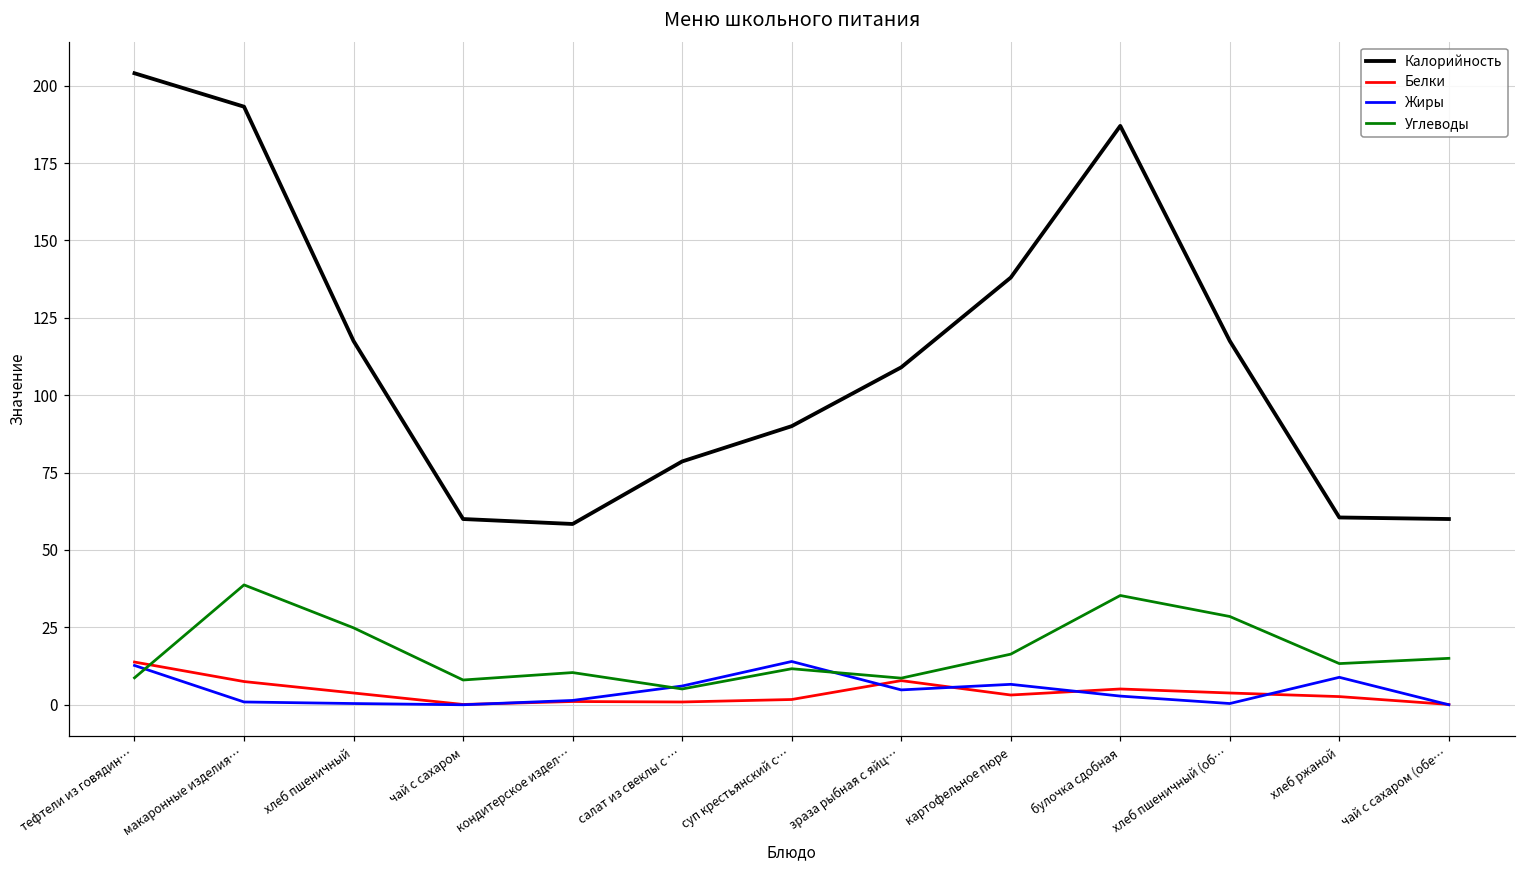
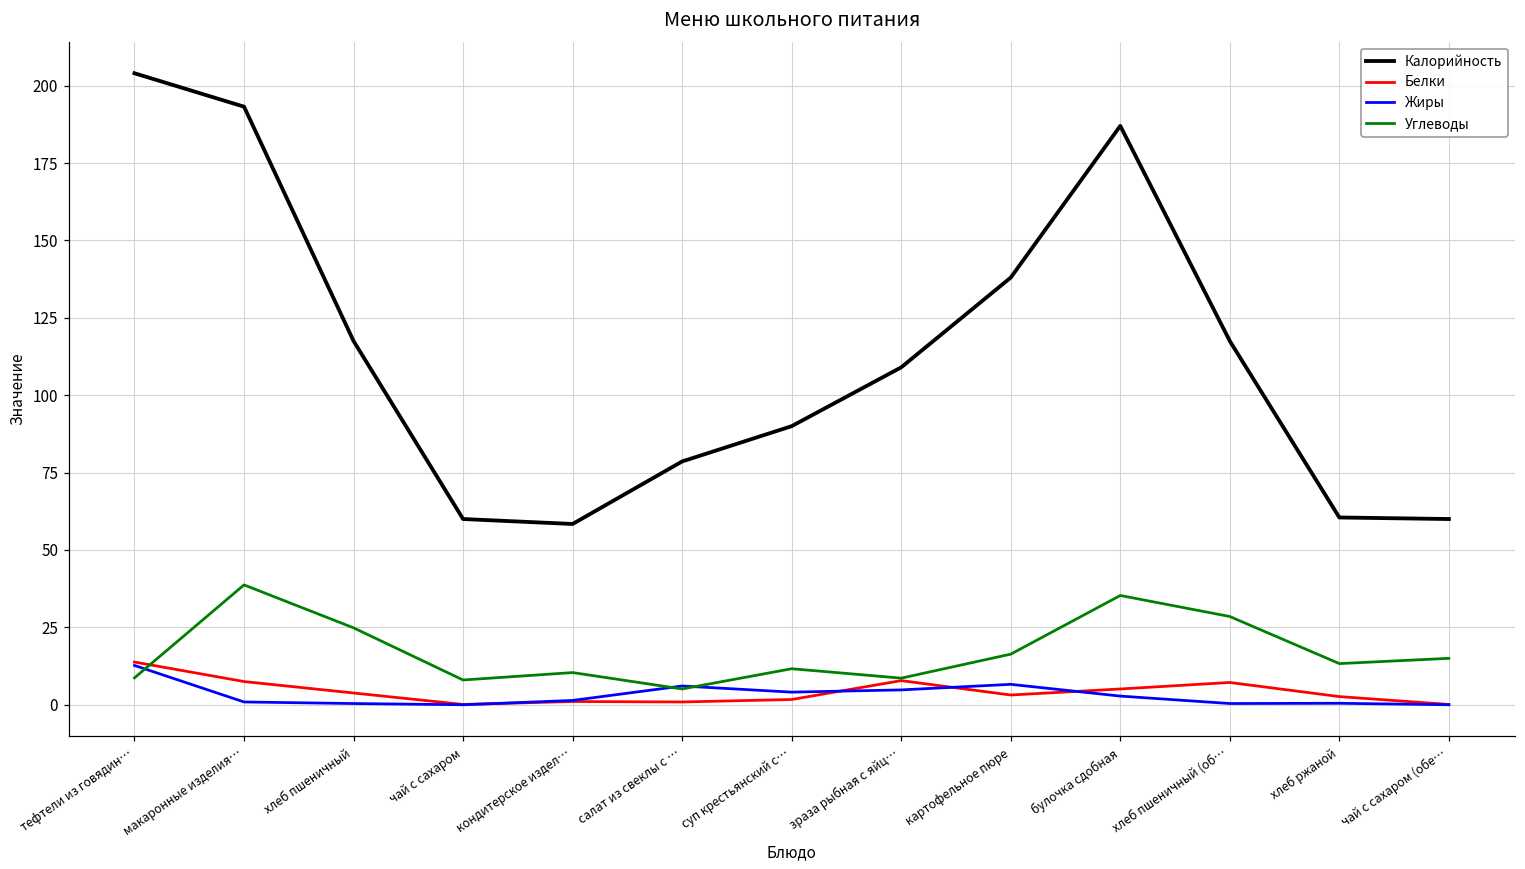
  {
    "Калорийность": {
      "тефтели из говядин…": 204,
      "макаронные изделия…": 193,
      "хлеб пшеничный": 118,
      "чай с сахаром": 60,
      "кондитерское издел…": 58,
      "салат из свеклы с …": 79,
      "суп крестьянский с…": 90,
      "зраза рыбная с яйц…": 109,
      "картофельное пюре": 138,
      "булочка сдобная": 187,
      "хлеб пшеничный (об…": 118,
      "хлеб ржаной": 61,
      "чай с сахаром (обе…": 60
    },
    "Белки": {
      "тефтели из говядин…": 14,
      "макаронные изделия…": 8,
      "хлеб пшеничный": 4,
      "салат из свеклы с …": 1,
      "суп крестьянский с…": 2,
      "картофельное пюре": 3,
      "булочка сдобная": 5,
-     "хлеб пшеничный (об…": 4,
+     "хлеб пшеничный (об…": 7,
      "хлеб ржаной": 3
    },
    "Жиры": {
      "тефтели из говядин…": 13,
      "макаронные изделия…": 1,
      "хлеб пшеничный": 0,
      "салат из свеклы с …": 6,
-     "суп крестьянский с…": 14,
+     "суп крестьянский с…": 4,
      "зраза рыбная с яйц…": 5,
      "картофельное пюре": 7,
      "булочка сдобная": 3,
      "хлеб пшеничный (об…": 0,
-     "хлеб ржаной": 9
+     "хлеб ржаной": 0
    },
    "Углеводы": {
      "тефтели из говядин…": 9,
      "макаронные изделия…": 39,
      "хлеб пшеничный": 25,
      "чай с сахаром": 8,
      "кондитерское издел…": 10,
      "салат из свеклы с …": 5,
      "суп крестьянский с…": 12,
      "картофельное пюре": 16,
      "булочка сдобная": 35,
      "хлеб пшеничный (об…": 29,
      "хлеб ржаной": 13,
      "чай с сахаром (обе…": 15
    }
  }
